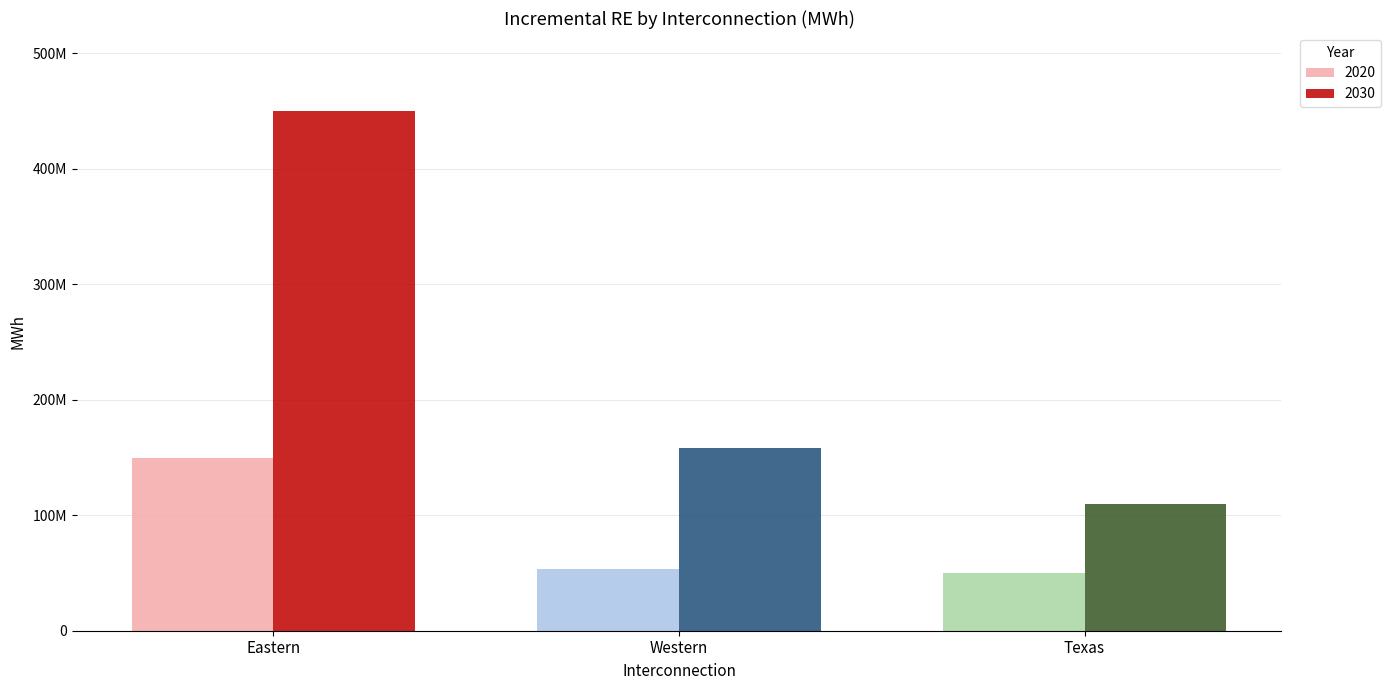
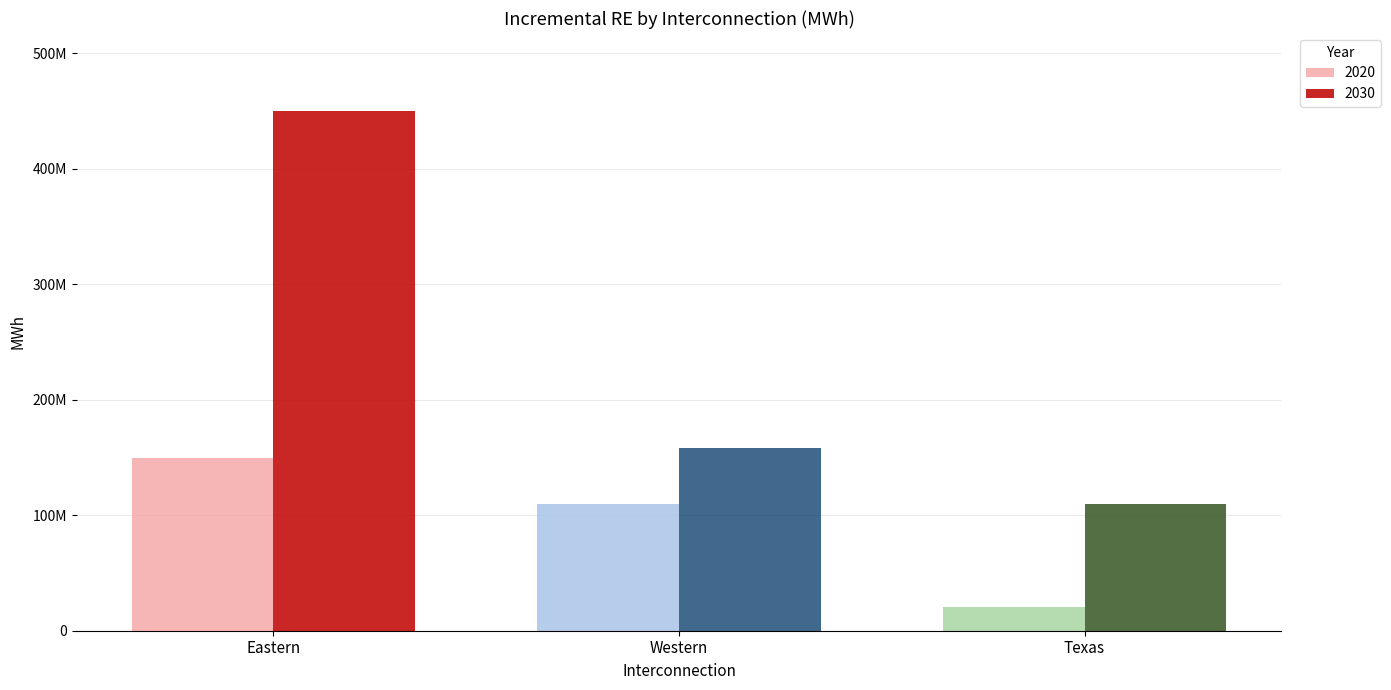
  {
    "2020": {
      "Eastern": 149000000,
-     "Western": 54000000,
-     "Texas": 50000000
+     "Western": 110000000,
+     "Texas": 20000000
    },
    "2030": {
      "Eastern": 450000000,
      "Western": 158000000,
      "Texas": 109000000
    }
  }
